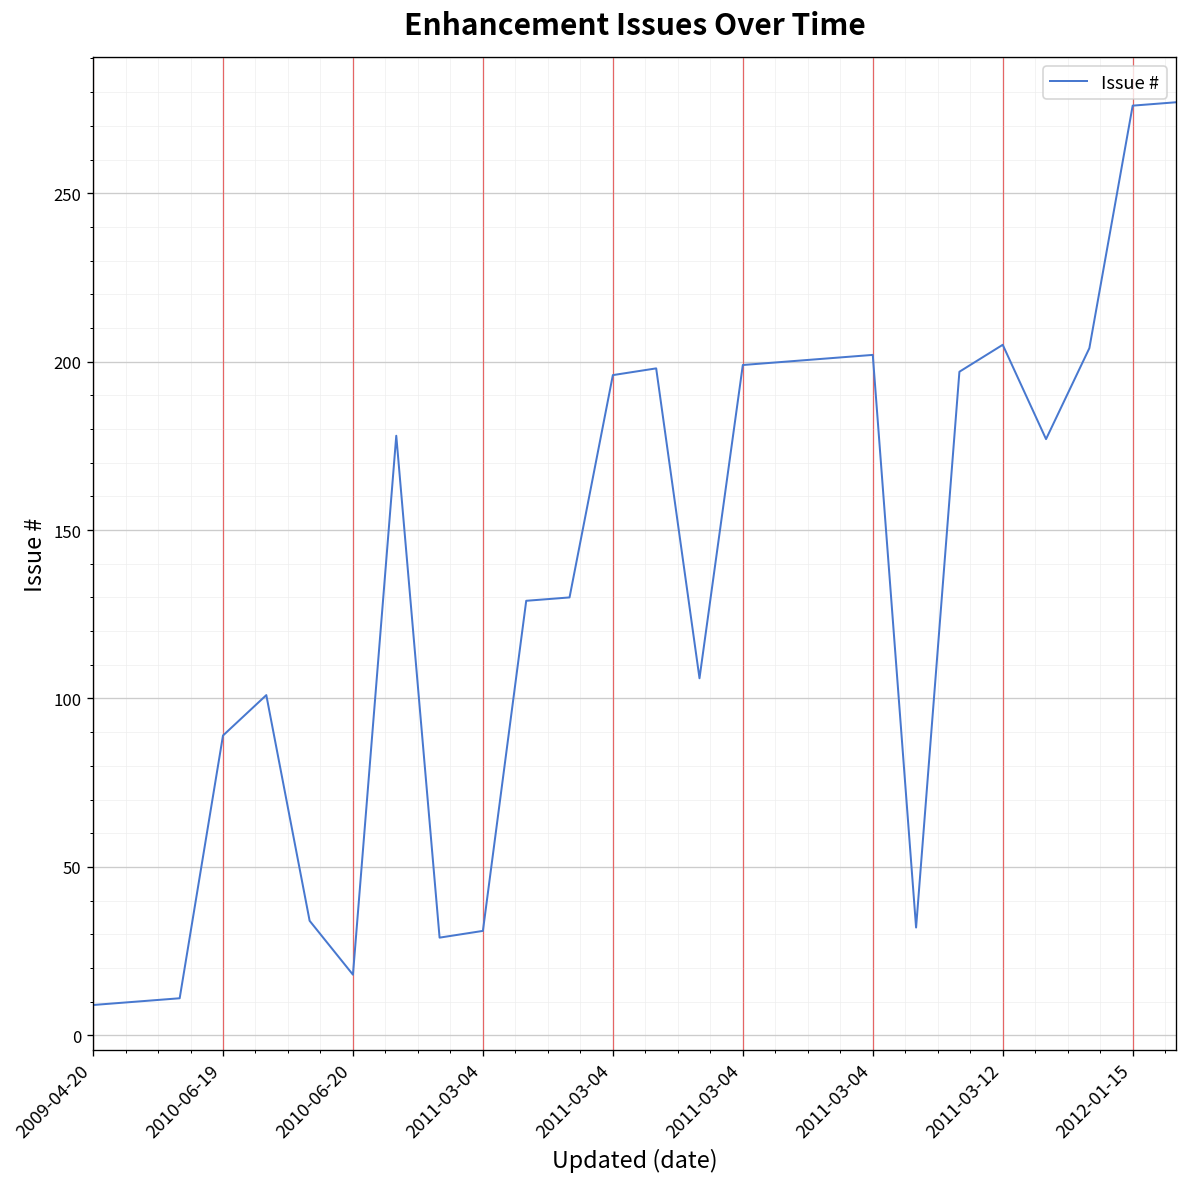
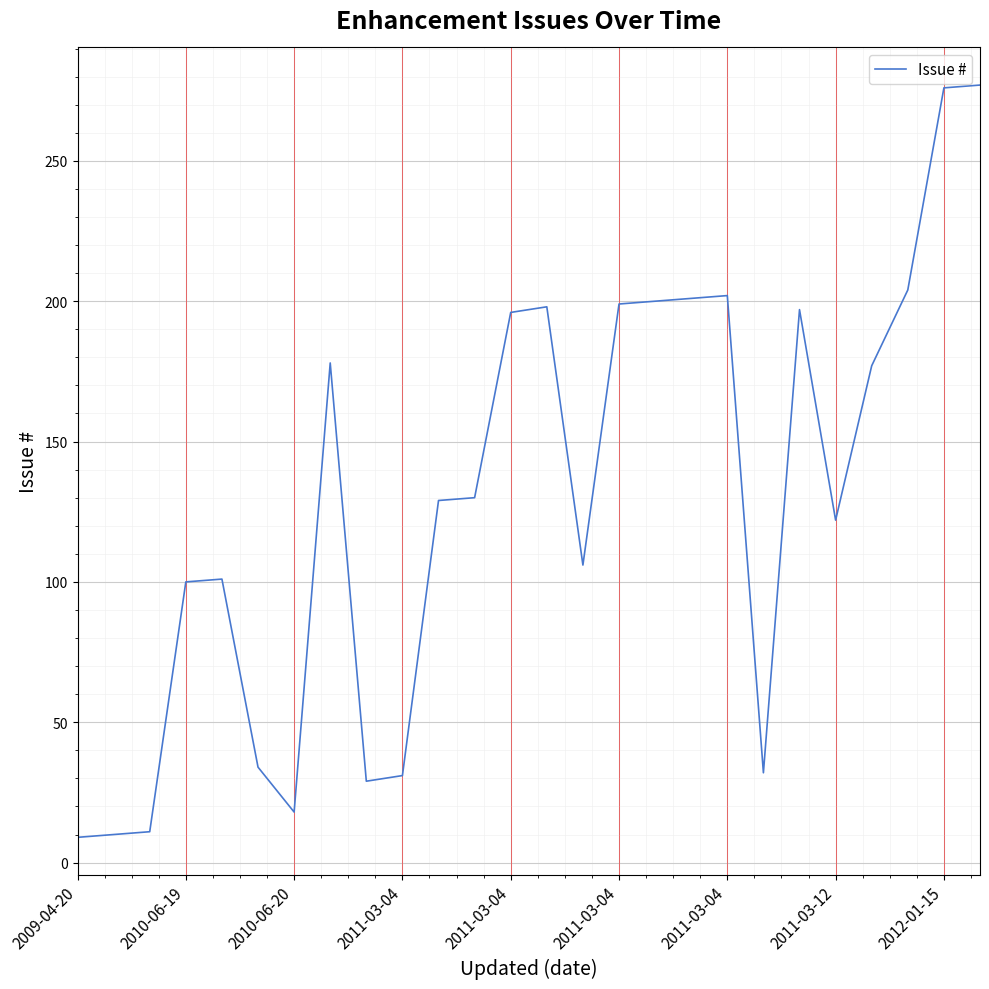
  {
    "2009-04-20": 9,
-   "2010-06-19": 89,
+   "2010-06-19": 100,
    "2010-06-20": 18,
-   "2011-03-12": 205,
+   "2011-03-12": 122,
    "2012-01-15": 276
  }
